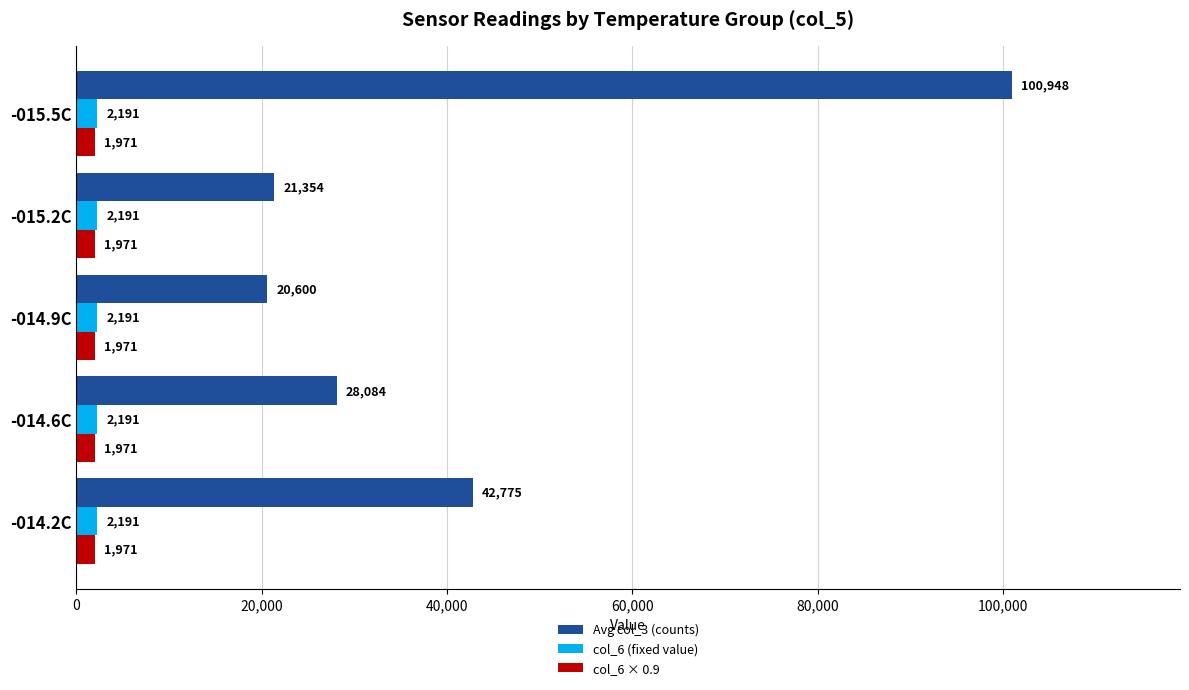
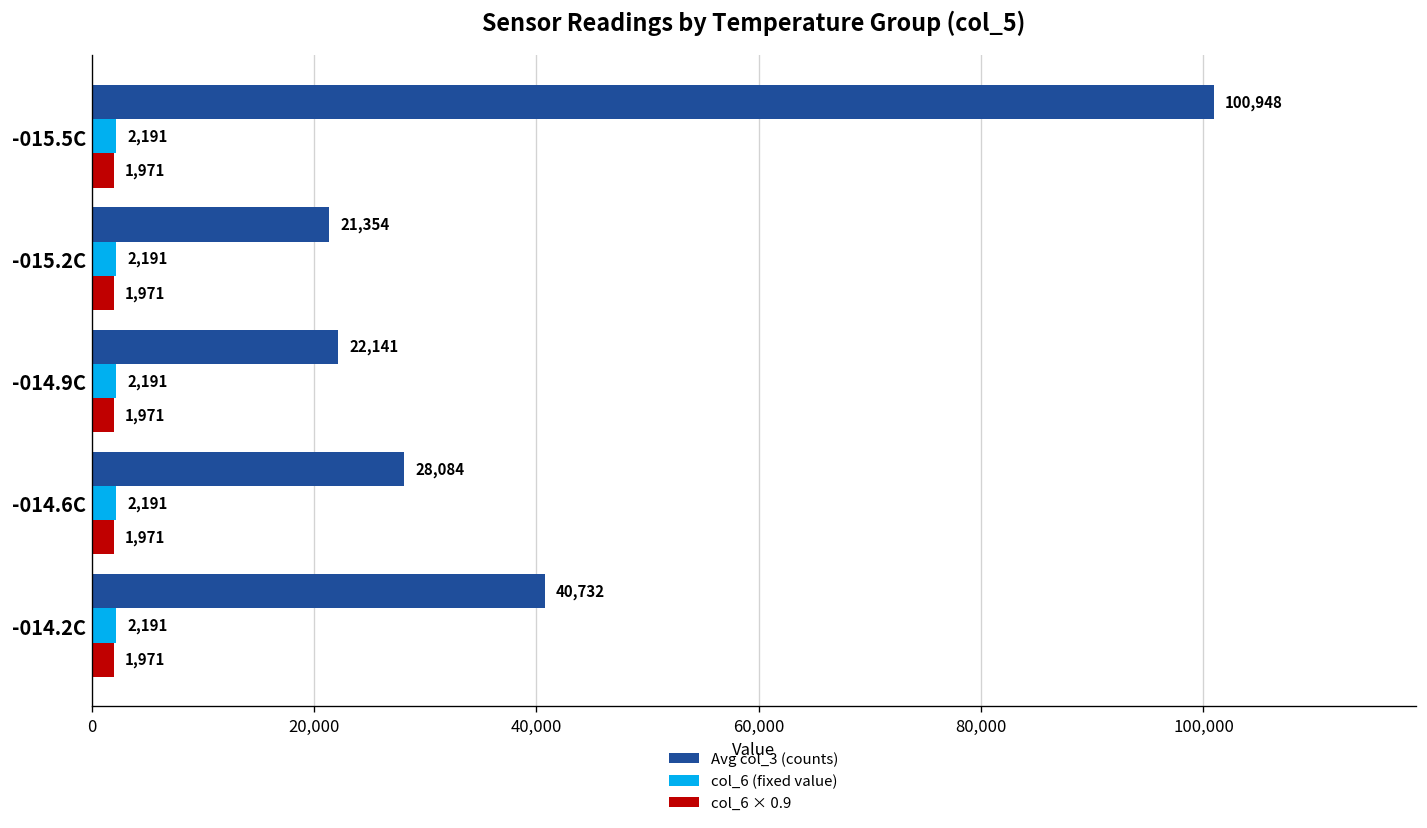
  {
    "Avg col_3 (counts)": {
      "-015.5C": "100,948",
      "-015.2C": "21,354",
-     "-014.9C": "20,600",
+     "-014.9C": "22,141",
      "-014.6C": "28,084",
-     "-014.2C": "42,775"
+     "-014.2C": "40,732"
    },
    "col_6 (fixed value)": {
      "-015.5C": "2,191",
      "-015.2C": "2,191",
      "-014.9C": "2,191",
      "-014.6C": "2,191",
      "-014.2C": "2,191"
    }
  }
